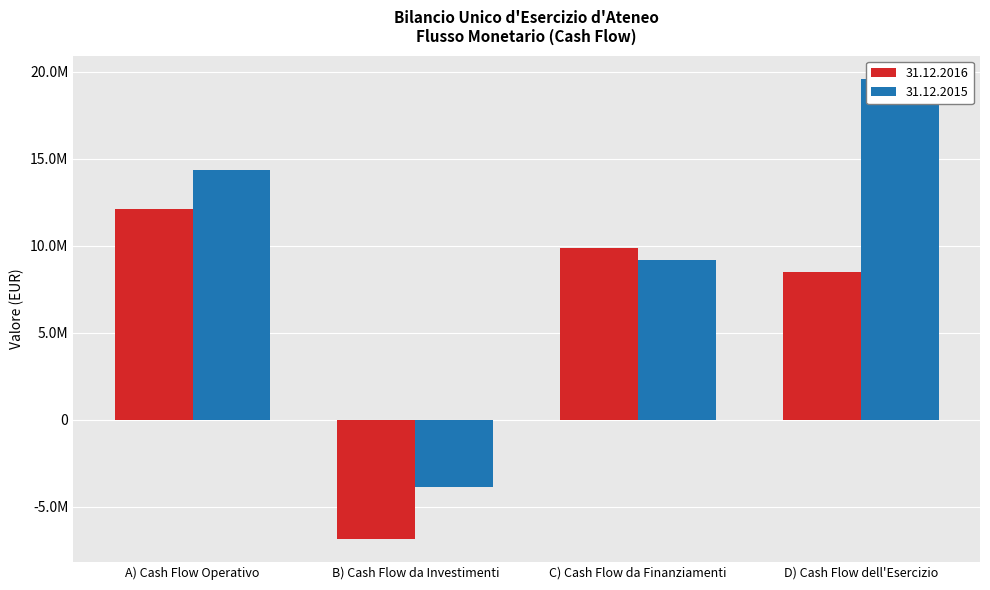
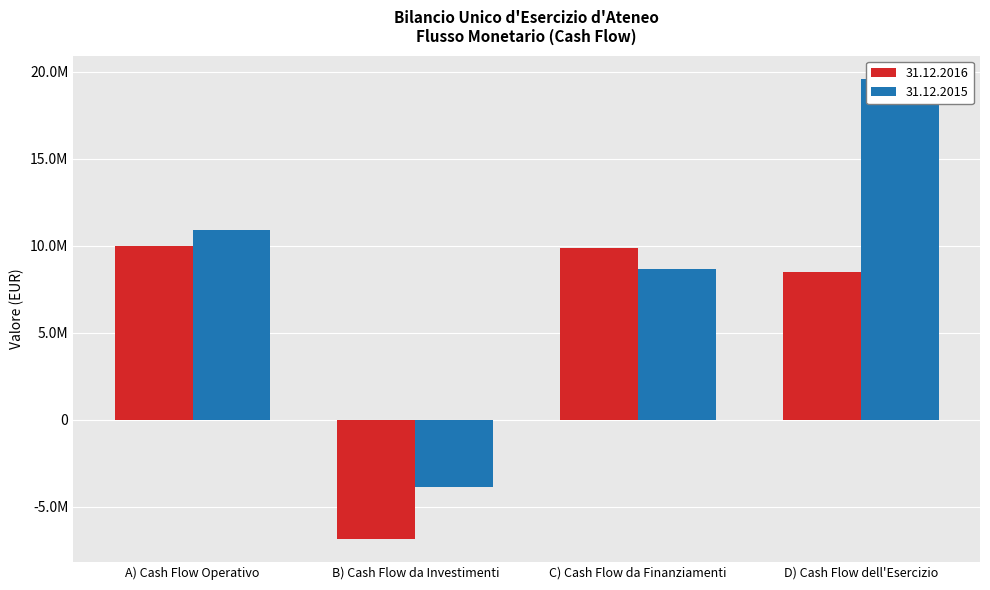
  {
    "31.12.2016": {
-     "A) Cash Flow Operativo": 12100000,
+     "A) Cash Flow Operativo": 10000000,
      "B) Cash Flow da Investimenti": -6900000,
      "C) Cash Flow da Finanziamenti": 9900000,
      "D) Cash Flow dell'Esercizio": 8500000
    },
    "31.12.2015": {
-     "A) Cash Flow Operativo": 14300000,
+     "A) Cash Flow Operativo": 10900000,
      "B) Cash Flow da Investimenti": -3900000,
-     "C) Cash Flow da Finanziamenti": 9200000
+     "C) Cash Flow da Finanziamenti": 8600000
    }
  }
